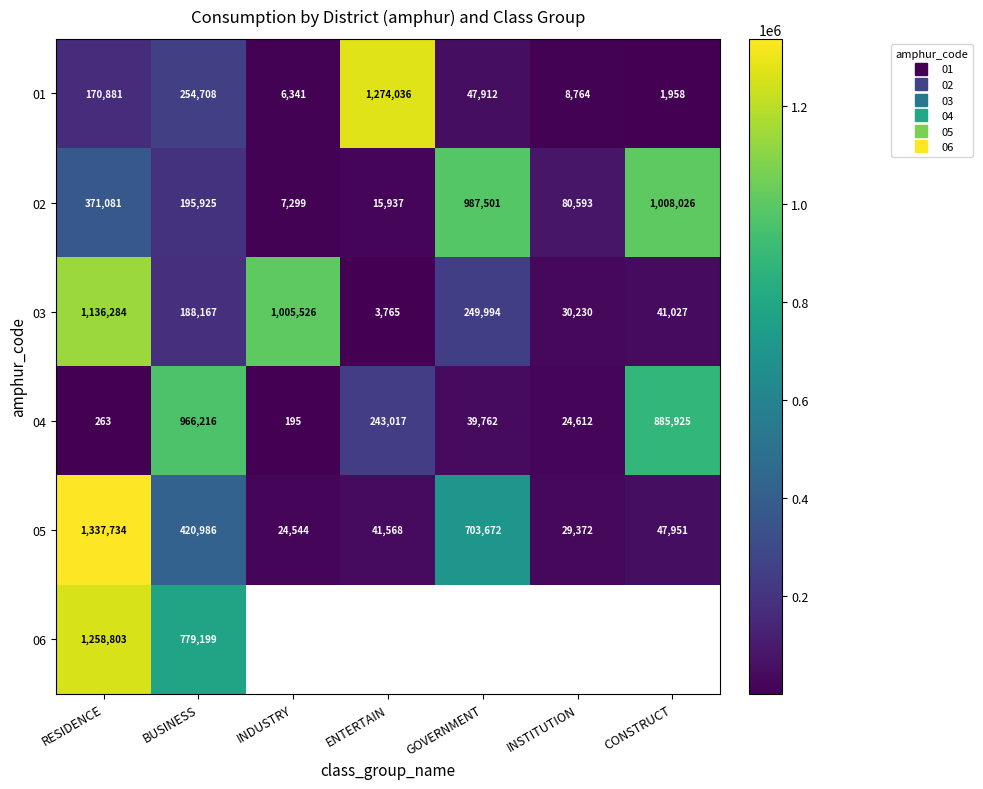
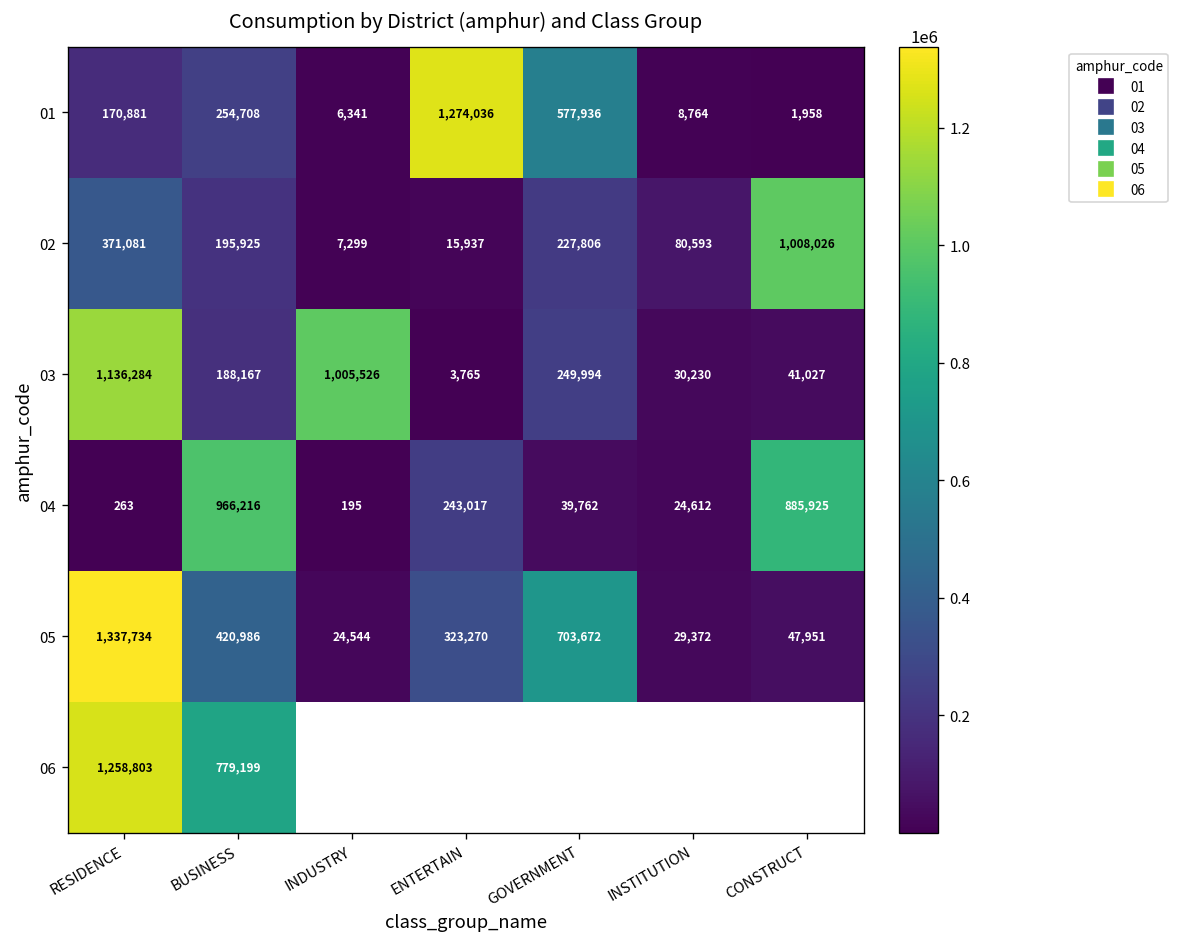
  {
    "01": {
      "RESIDENCE": "170,881",
      "BUSINESS": "254,708",
      "INDUSTRY": "6,341",
      "ENTERTAIN": "1,274,036",
-     "GOVERNMENT": "47,912",
+     "GOVERNMENT": "577,936",
      "INSTITUTION": "8,764",
      "CONSTRUCT": "1,958"
    },
    "02": {
      "RESIDENCE": "371,081",
      "BUSINESS": "195,925",
      "INDUSTRY": "7,299",
      "ENTERTAIN": "15,937",
-     "GOVERNMENT": "987,501",
+     "GOVERNMENT": "227,806",
      "INSTITUTION": "80,593",
      "CONSTRUCT": "1,008,026"
    },
    "03": {
      "RESIDENCE": "1,136,284",
      "BUSINESS": "188,167",
      "INDUSTRY": "1,005,526",
      "ENTERTAIN": "3,765",
      "GOVERNMENT": "249,994",
      "INSTITUTION": "30,230",
      "CONSTRUCT": "41,027"
    },
    "04": {
      "RESIDENCE": "263",
      "BUSINESS": "966,216",
      "INDUSTRY": "195",
      "ENTERTAIN": "243,017",
      "GOVERNMENT": "39,762",
      "INSTITUTION": "24,612",
      "CONSTRUCT": "885,925"
    },
    "05": {
      "RESIDENCE": "1,337,734",
      "BUSINESS": "420,986",
      "INDUSTRY": "24,544",
-     "ENTERTAIN": "41,568",
+     "ENTERTAIN": "323,270",
      "GOVERNMENT": "703,672",
      "INSTITUTION": "29,372",
      "CONSTRUCT": "47,951"
    },
    "06": {
      "RESIDENCE": "1,258,803",
      "BUSINESS": "779,199"
    }
  }
